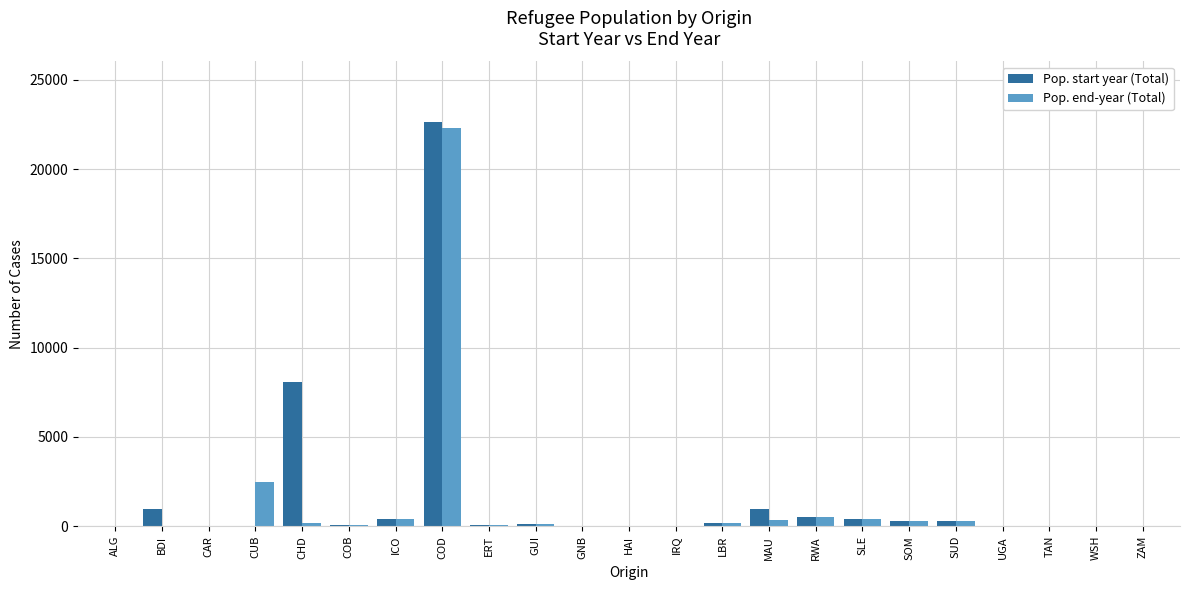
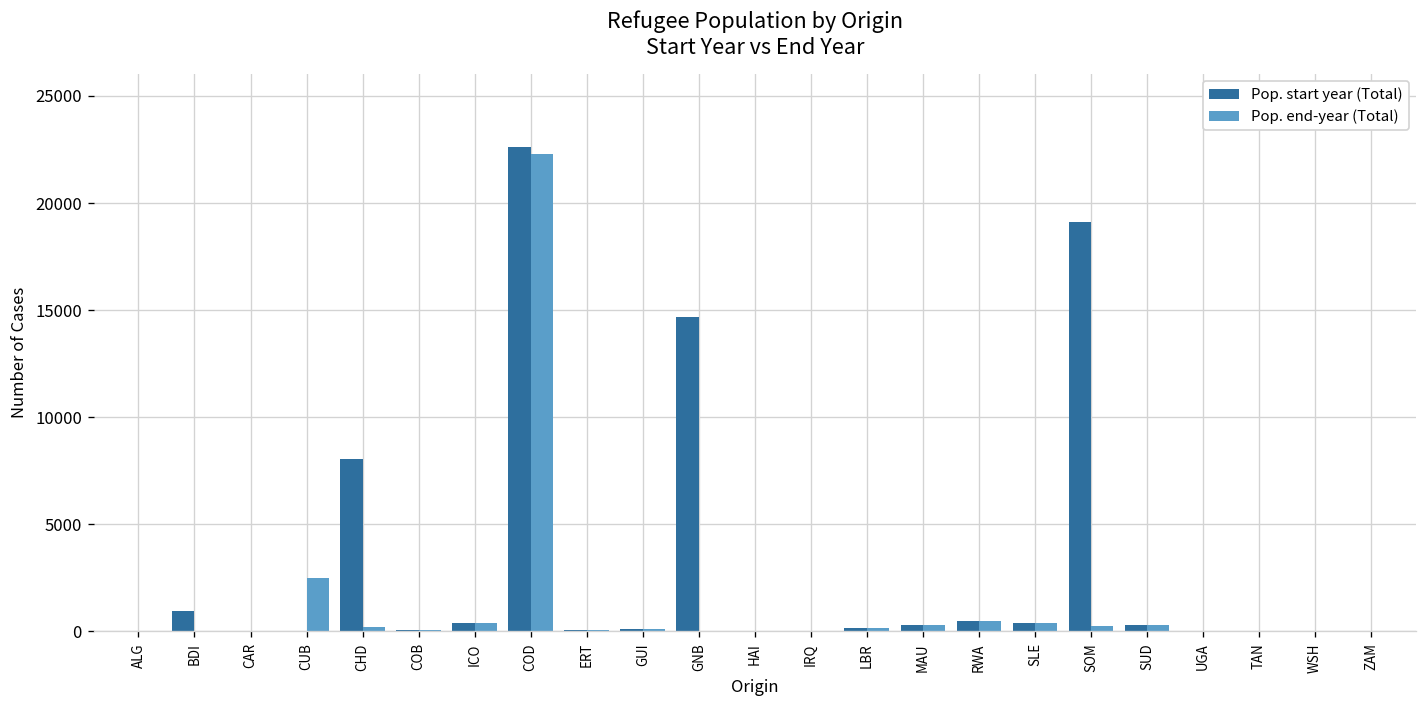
  {
    "Pop. start year (Total)": {
      "BDI": 900,
      "CHD": 8100,
      "ICO": 400,
      "COD": 22600,
-     "GNB": 0,
+     "GNB": 14700,
      "LBR": 200,
-     "MAU": 1000,
+     "MAU": 300,
      "RWA": 500,
      "SLE": 400,
-     "SOM": 300,
+     "SOM": 19100,
      "SUD": 300
    },
    "Pop. end-year (Total)": {
      "CUB": 2500,
      "CHD": 200,
      "ICO": 400,
      "COD": 22300,
      "LBR": 200,
      "MAU": 300,
      "RWA": 500,
      "SLE": 400,
      "SOM": 300,
      "SUD": 300
    }
  }
